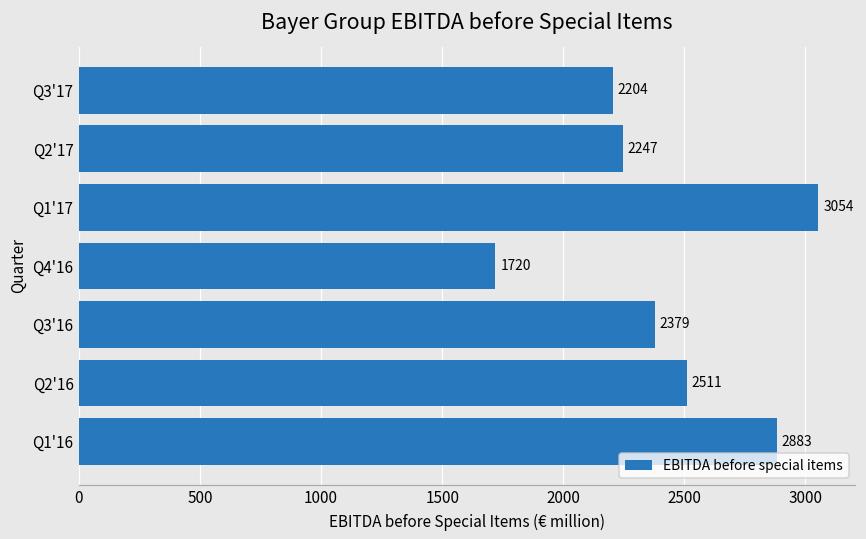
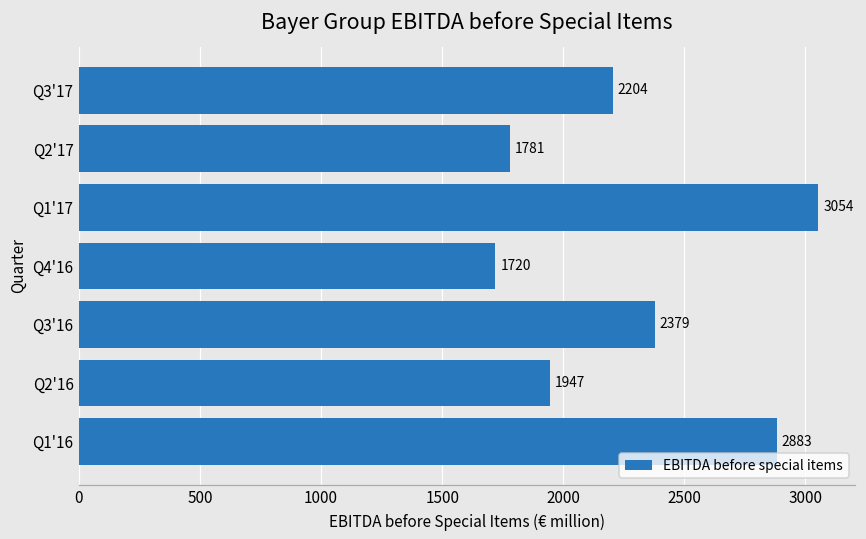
  {
    "Q3'17": 2204,
-   "Q2'17": 2247,
+   "Q2'17": 1781,
    "Q1'17": 3054,
    "Q4'16": 1720,
    "Q3'16": 2379,
-   "Q2'16": 2511,
+   "Q2'16": 1947,
    "Q1'16": 2883
  }
